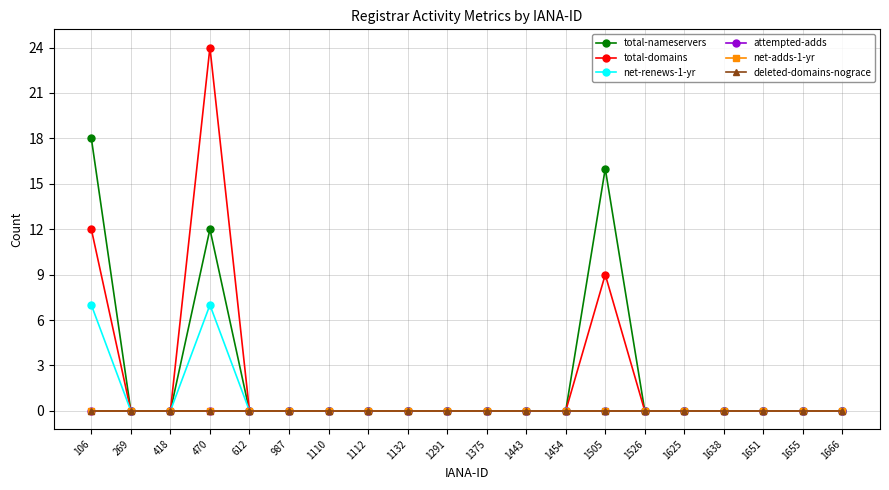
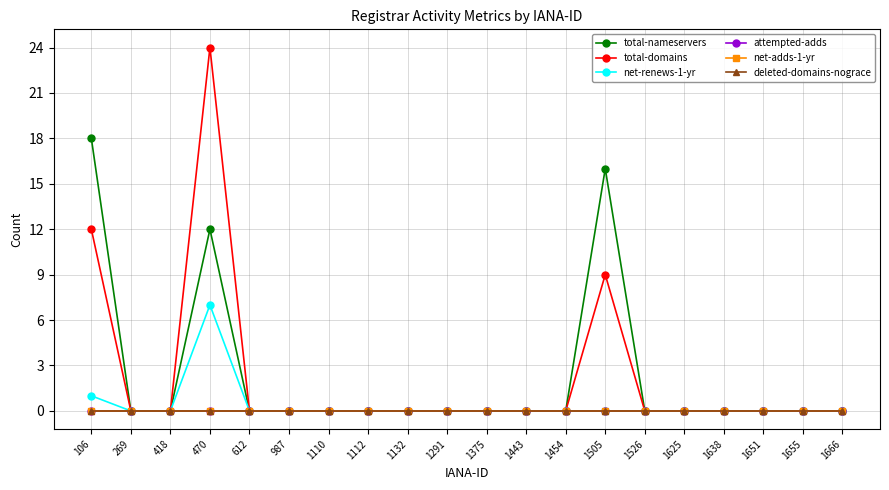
  {
    "total-nameservers": {
      "106": 18,
      "470": 12,
      "1505": 16
    },
    "total-domains": {
      "106": 12,
      "470": 24,
      "1505": 9
    },
    "net-renews-1-yr": {
-     "106": 7,
+     "106": 1,
      "470": 7
    },
    "deleted-domains-nograce": {
      "106": 0,
      "470": 0
    }
  }
